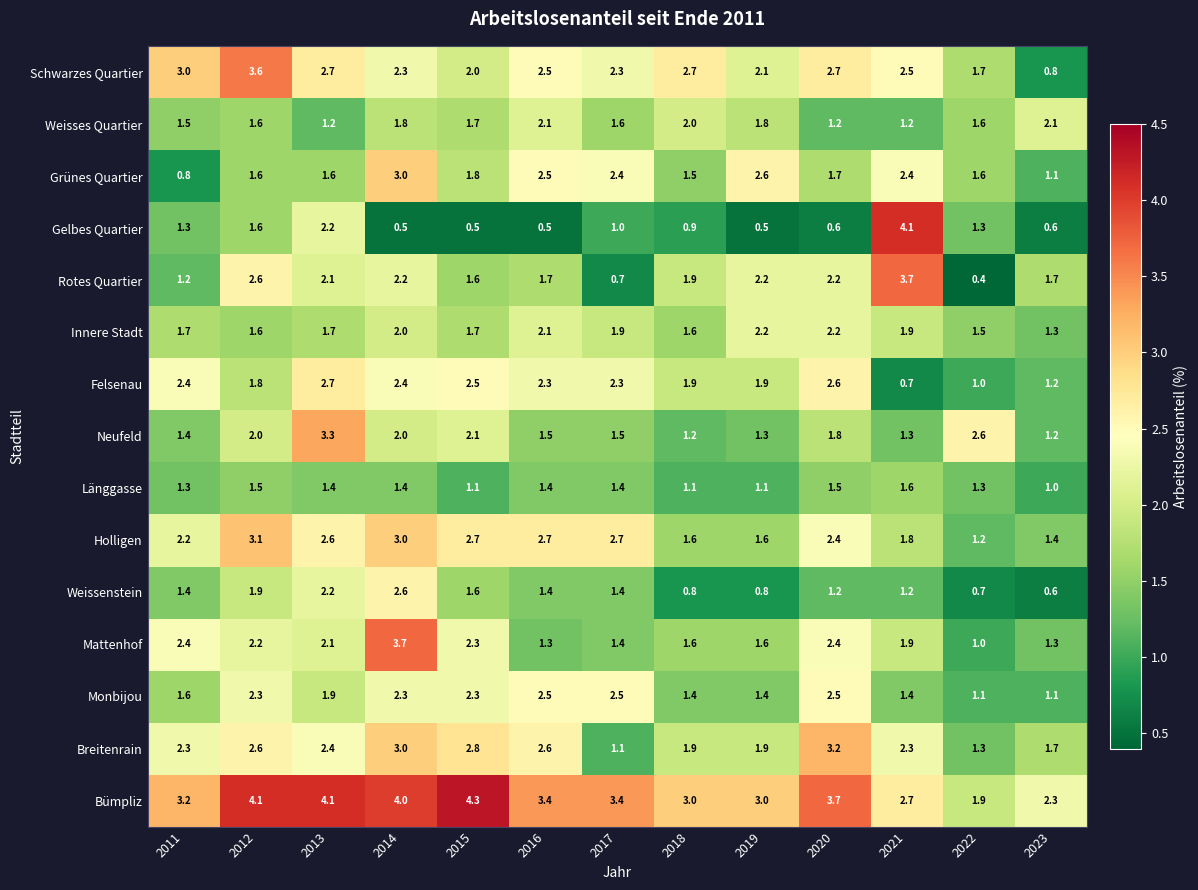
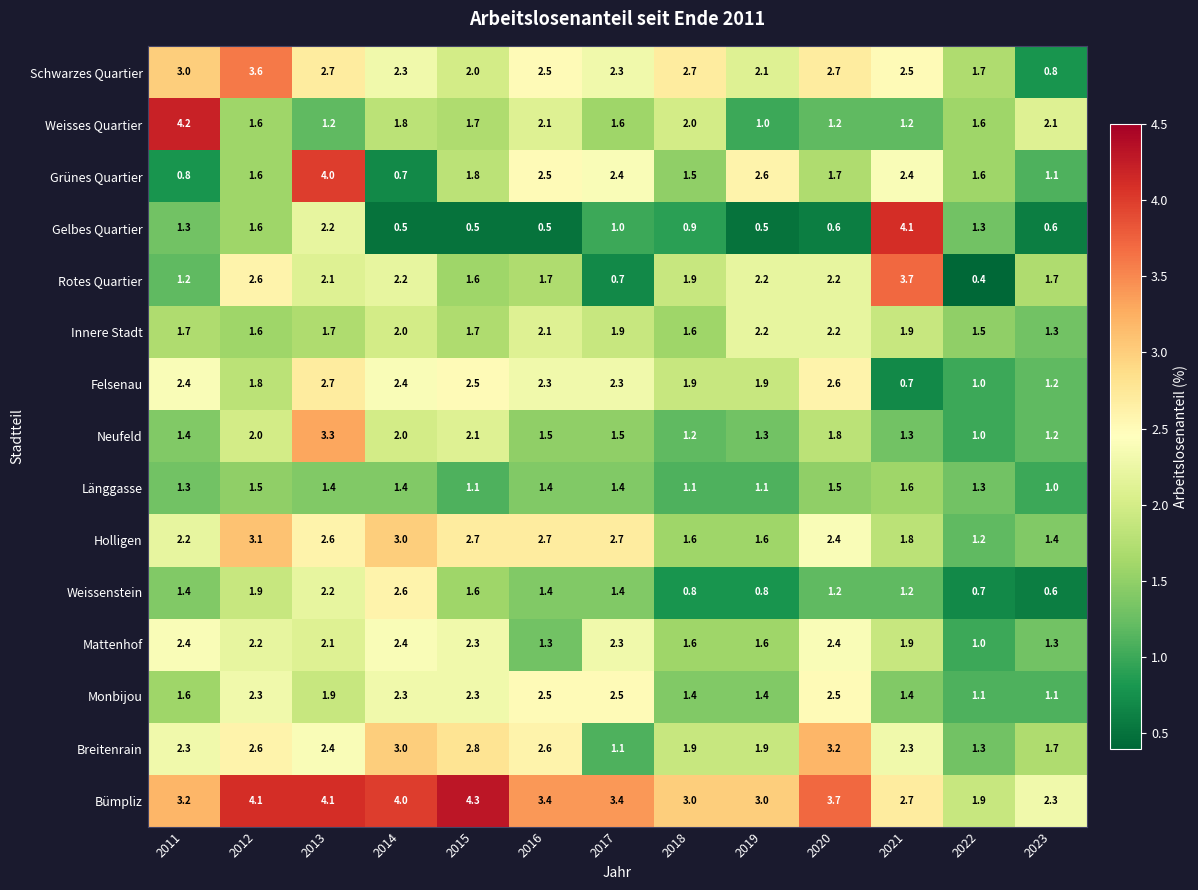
  {
    "Schwarzes Quartier": {
      "2011": 3.0,
      "2012": 3.6,
      "2013": 2.7,
      "2014": 2.3,
      "2015": 2.0,
      "2016": 2.5,
      "2017": 2.3,
      "2018": 2.7,
      "2019": 2.1,
      "2020": 2.7,
      "2021": 2.5,
      "2022": 1.7,
      "2023": 0.8
    },
    "Weisses Quartier": {
-     "2011": 1.5,
+     "2011": 4.2,
      "2012": 1.6,
      "2013": 1.2,
      "2014": 1.8,
      "2015": 1.7,
      "2016": 2.1,
      "2017": 1.6,
      "2018": 2.0,
-     "2019": 1.8,
+     "2019": 1.0,
      "2020": 1.2,
      "2021": 1.2,
      "2022": 1.6,
      "2023": 2.1
    },
    "Grünes Quartier": {
      "2011": 0.8,
      "2012": 1.6,
-     "2013": 1.6,
-     "2014": 3.0,
+     "2013": 4.0,
+     "2014": 0.7,
      "2015": 1.8,
      "2016": 2.5,
      "2017": 2.4,
      "2018": 1.5,
      "2019": 2.6,
      "2020": 1.7,
      "2021": 2.4,
      "2022": 1.6,
      "2023": 1.1
    },
    "Gelbes Quartier": {
      "2011": 1.3,
      "2012": 1.6,
      "2013": 2.2,
      "2014": 0.5,
      "2015": 0.5,
      "2016": 0.5,
      "2017": 1.0,
      "2018": 0.9,
      "2019": 0.5,
      "2020": 0.6,
      "2021": 4.1,
      "2022": 1.3,
      "2023": 0.6
    },
    "Rotes Quartier": {
      "2011": 1.2,
      "2012": 2.6,
      "2013": 2.1,
      "2014": 2.2,
      "2015": 1.6,
      "2016": 1.7,
      "2017": 0.7,
      "2018": 1.9,
      "2019": 2.2,
      "2020": 2.2,
      "2021": 3.7,
      "2022": 0.4,
      "2023": 1.7
    },
    "Innere Stadt": {
      "2011": 1.7,
      "2012": 1.6,
      "2013": 1.7,
      "2014": 2.0,
      "2015": 1.7,
      "2016": 2.1,
      "2017": 1.9,
      "2018": 1.6,
      "2019": 2.2,
      "2020": 2.2,
      "2021": 1.9,
      "2022": 1.5,
      "2023": 1.3
    },
    "Felsenau": {
      "2011": 2.4,
      "2012": 1.8,
      "2013": 2.7,
      "2014": 2.4,
      "2015": 2.5,
      "2016": 2.3,
      "2017": 2.3,
      "2018": 1.9,
      "2019": 1.9,
      "2020": 2.6,
      "2021": 0.7,
      "2022": 1.0,
      "2023": 1.2
    },
    "Neufeld": {
      "2011": 1.4,
      "2012": 2.0,
      "2013": 3.3,
      "2014": 2.0,
      "2015": 2.1,
      "2016": 1.5,
      "2017": 1.5,
      "2018": 1.2,
      "2019": 1.3,
      "2020": 1.8,
      "2021": 1.3,
-     "2022": 2.6,
+     "2022": 1.0,
      "2023": 1.2
    },
    "Länggasse": {
      "2011": 1.3,
      "2012": 1.5,
      "2013": 1.4,
      "2014": 1.4,
      "2015": 1.1,
      "2016": 1.4,
      "2017": 1.4,
      "2018": 1.1,
      "2019": 1.1,
      "2020": 1.5,
      "2021": 1.6,
      "2022": 1.3,
      "2023": 1.0
    },
    "Holligen": {
      "2011": 2.2,
      "2012": 3.1,
      "2013": 2.6,
      "2014": 3.0,
      "2015": 2.7,
      "2016": 2.7,
      "2017": 2.7,
      "2018": 1.6,
      "2019": 1.6,
      "2020": 2.4,
      "2021": 1.8,
      "2022": 1.2,
      "2023": 1.4
    },
    "Weissenstein": {
      "2011": 1.4,
      "2012": 1.9,
      "2013": 2.2,
      "2014": 2.6,
      "2015": 1.6,
      "2016": 1.4,
      "2017": 1.4,
      "2018": 0.8,
      "2019": 0.8,
      "2020": 1.2,
      "2021": 1.2,
      "2022": 0.7,
      "2023": 0.6
    },
    "Mattenhof": {
      "2011": 2.4,
      "2012": 2.2,
      "2013": 2.1,
-     "2014": 3.7,
+     "2014": 2.4,
      "2015": 2.3,
      "2016": 1.3,
-     "2017": 1.4,
+     "2017": 2.3,
      "2018": 1.6,
      "2019": 1.6,
      "2020": 2.4,
      "2021": 1.9,
      "2022": 1.0,
      "2023": 1.3
    },
    "Monbijou": {
      "2011": 1.6,
      "2012": 2.3,
      "2013": 1.9,
      "2014": 2.3,
      "2015": 2.3,
      "2016": 2.5,
      "2017": 2.5,
      "2018": 1.4,
      "2019": 1.4,
      "2020": 2.5,
      "2021": 1.4,
      "2022": 1.1,
      "2023": 1.1
    },
    "Breitenrain": {
      "2011": 2.3,
      "2012": 2.6,
      "2013": 2.4,
      "2014": 3.0,
      "2015": 2.8,
      "2016": 2.6,
      "2017": 1.1,
      "2018": 1.9,
      "2019": 1.9,
      "2020": 3.2,
      "2021": 2.3,
      "2022": 1.3,
      "2023": 1.7
    },
    "Bümpliz": {
      "2011": 3.2,
      "2012": 4.1,
      "2013": 4.1,
      "2014": 4.0,
      "2015": 4.3,
      "2016": 3.4,
      "2017": 3.4,
      "2018": 3.0,
      "2019": 3.0,
      "2020": 3.7,
      "2021": 2.7,
      "2022": 1.9,
      "2023": 2.3
    }
  }
